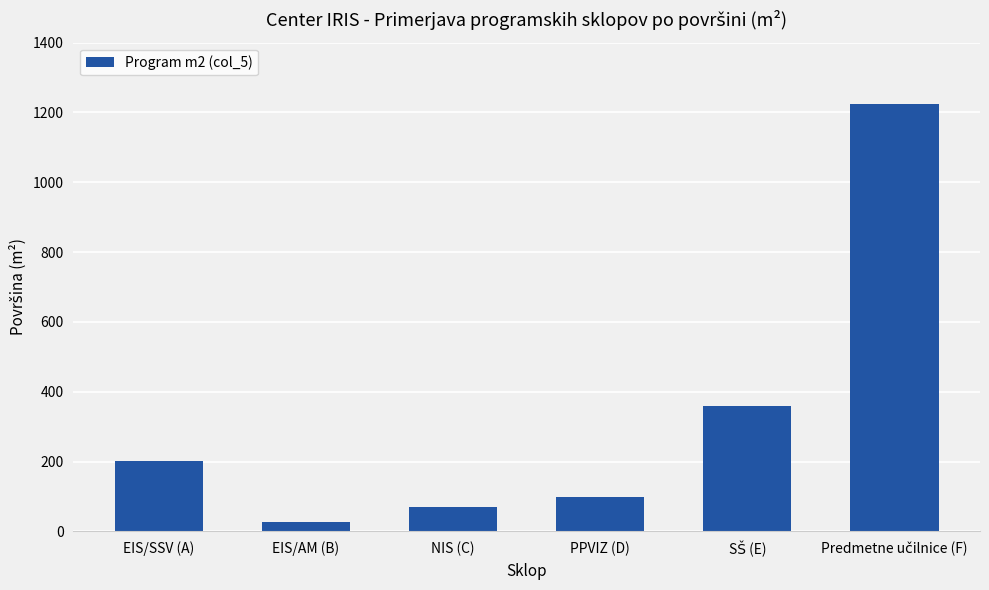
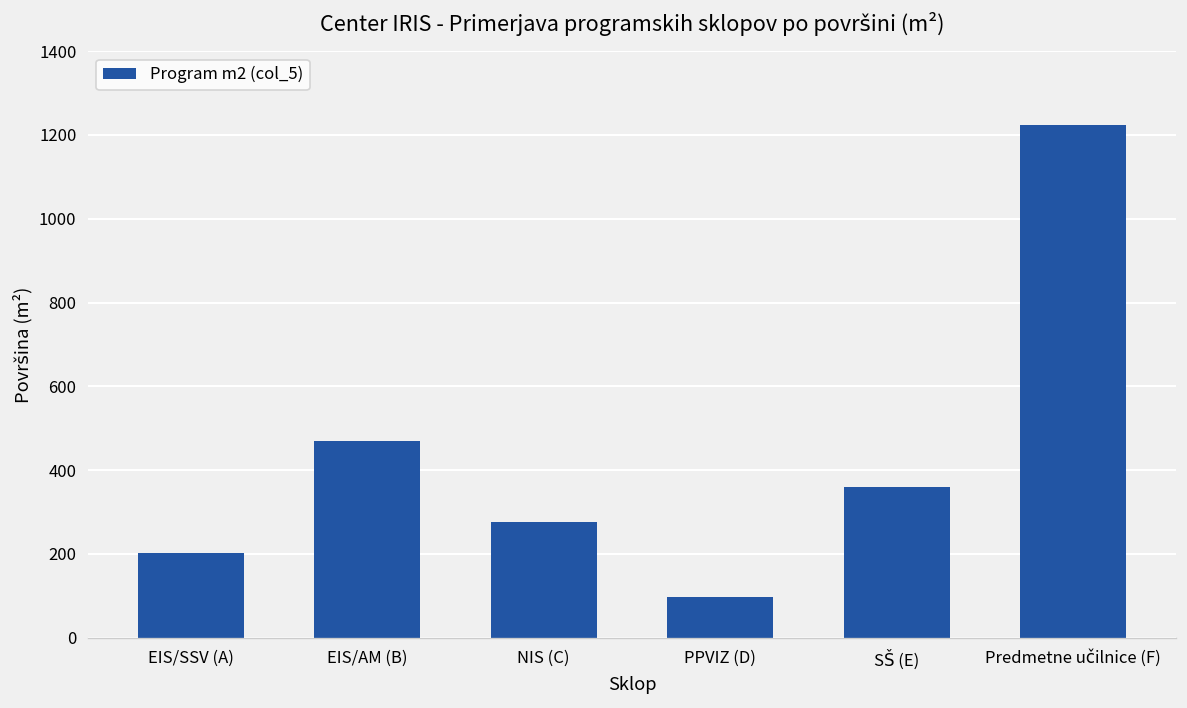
  {
    "EIS/SSV (A)": 200,
-   "EIS/AM (B)": 30,
-   "NIS (C)": 70,
+   "EIS/AM (B)": 470,
+   "NIS (C)": 280,
    "PPVIZ (D)": 100,
    "SŠ (E)": 360,
    "Predmetne učilnice (F)": 1220
  }
